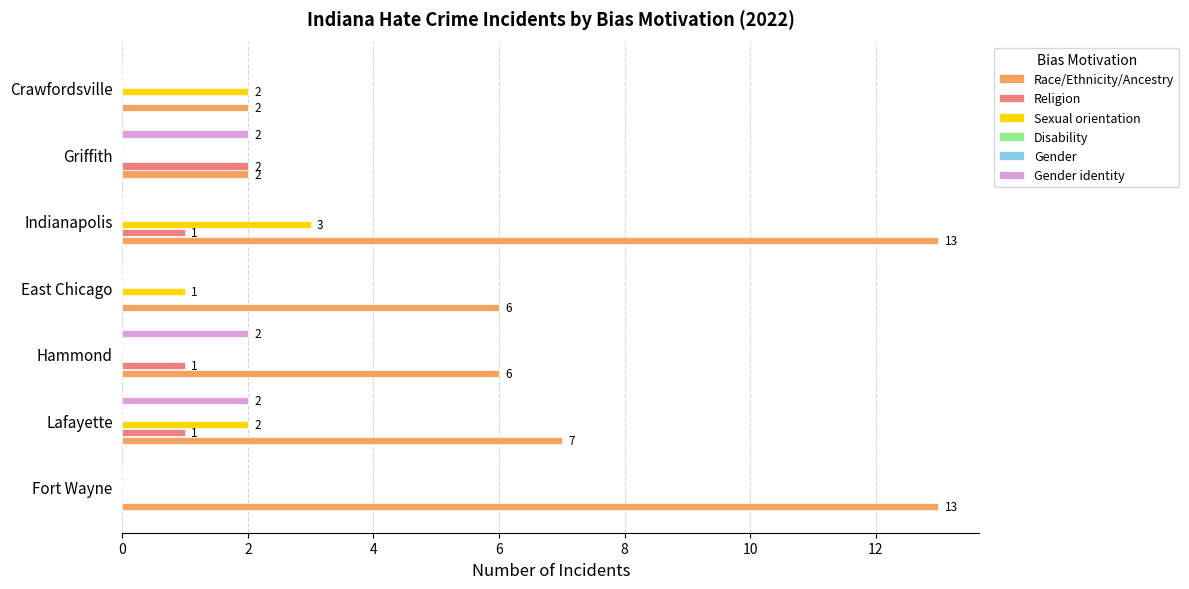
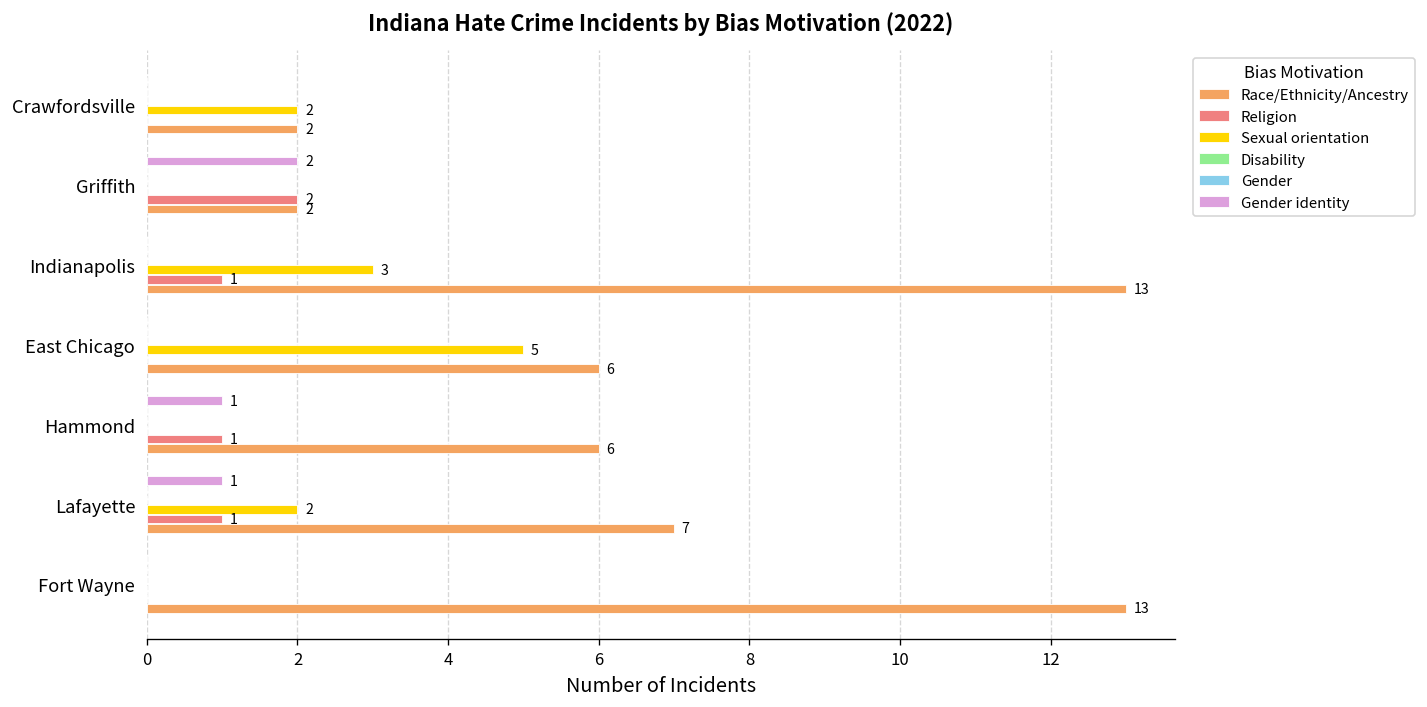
  {
    "Sexual orientation": {
      "Crawfordsville": 2,
      "Indianapolis": 3,
-     "East Chicago": 1,
+     "East Chicago": 5,
      "Lafayette": 2
    },
    "Disability": {
      "Crawfordsville": 0.0,
      "Griffith": 0.0,
      "Indianapolis": 0.0,
      "East Chicago": 0.0,
      "Hammond": 0.0,
      "Lafayette": 0.0,
      "Fort Wayne": 0.0
    },
    "Gender": {
      "Crawfordsville": 0.0,
      "Griffith": 0.0,
      "Indianapolis": 0.0,
      "East Chicago": 0.0,
      "Hammond": 0.0,
      "Lafayette": 0.0,
      "Fort Wayne": 0.0
    },
    "Gender identity": {
      "Griffith": 2,
-     "Hammond": 2,
-     "Lafayette": 2
+     "Hammond": 1,
+     "Lafayette": 1
    }
  }
